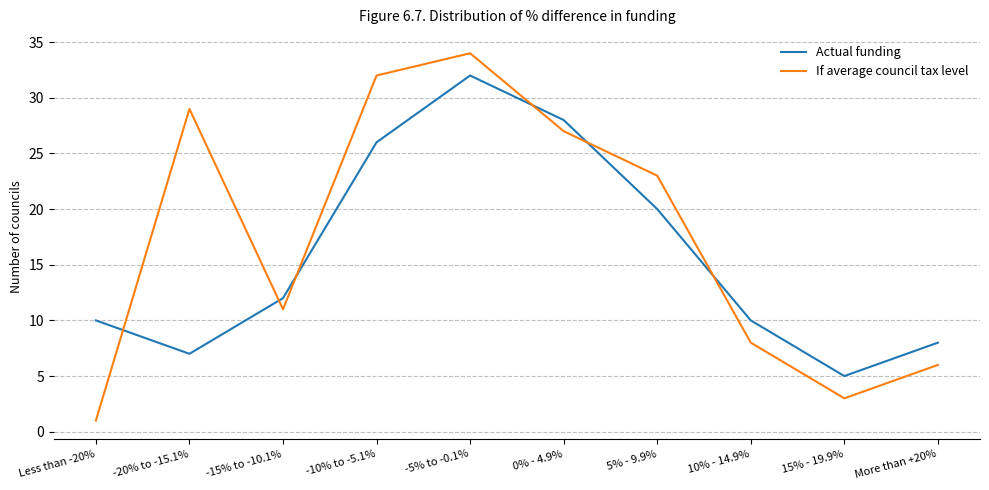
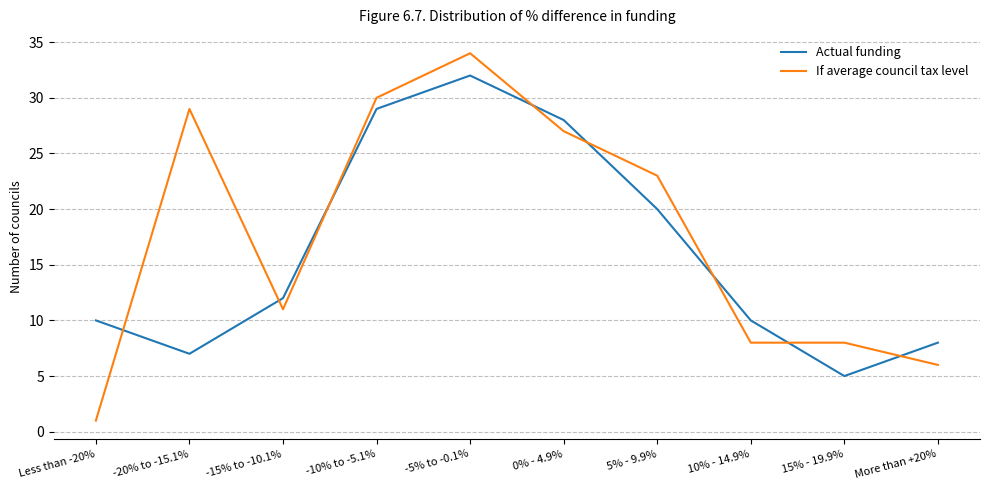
  {
    "Actual funding": {
      "Less than -20%": 10,
      "-20% to -15.1%": 7,
      "-15% to -10.1%": 12,
-     "-10% to -5.1%": 26,
+     "-10% to -5.1%": 29,
      "-5% to -0.1%": 32,
      "0% - 4.9%": 28,
      "5% - 9.9%": 20,
      "10% - 14.9%": 10,
      "15% - 19.9%": 5,
      "More than +20%": 8
    },
    "If average council tax level": {
      "Less than -20%": 1,
      "-20% to -15.1%": 29,
      "-15% to -10.1%": 11,
-     "-10% to -5.1%": 32,
+     "-10% to -5.1%": 30,
      "-5% to -0.1%": 34,
      "0% - 4.9%": 27,
      "5% - 9.9%": 23,
      "10% - 14.9%": 8,
-     "15% - 19.9%": 3,
+     "15% - 19.9%": 8,
      "More than +20%": 6
    }
  }
